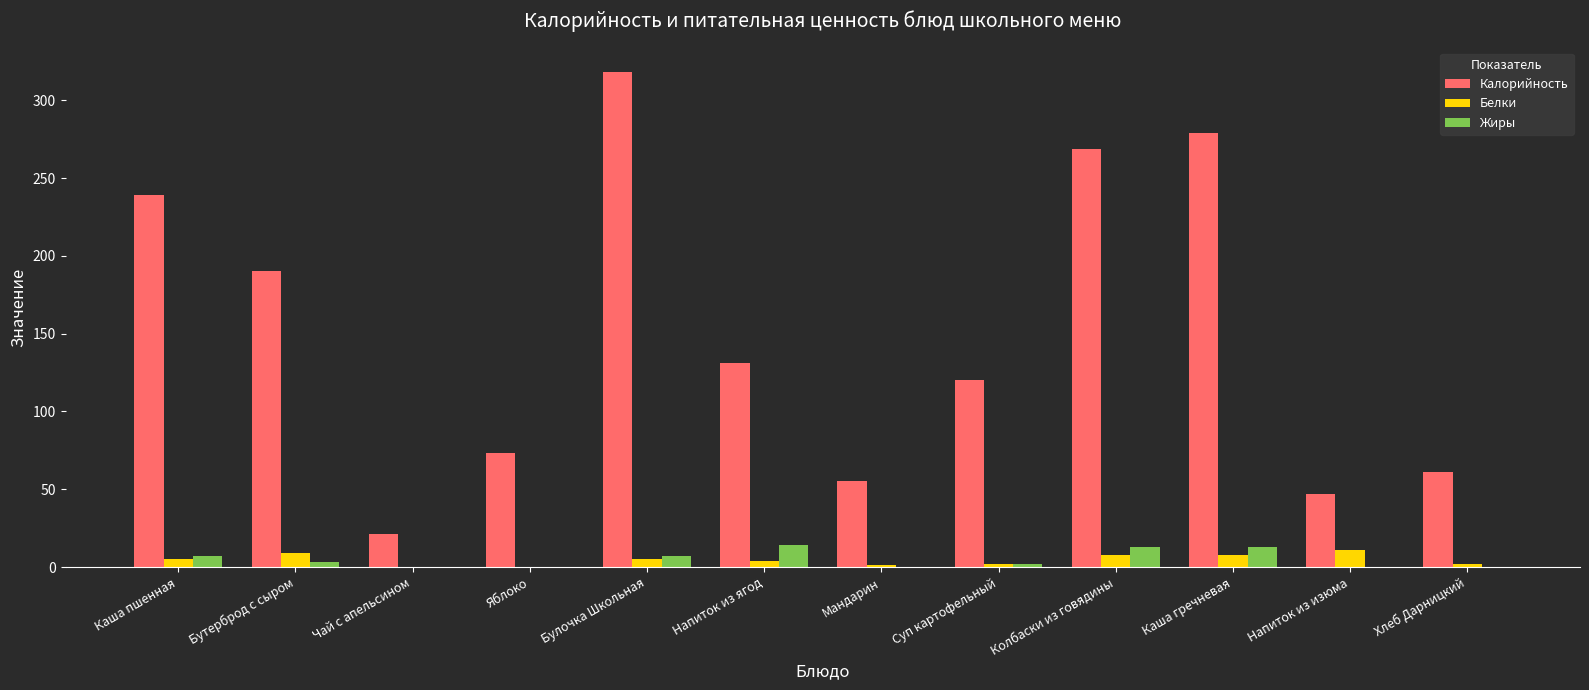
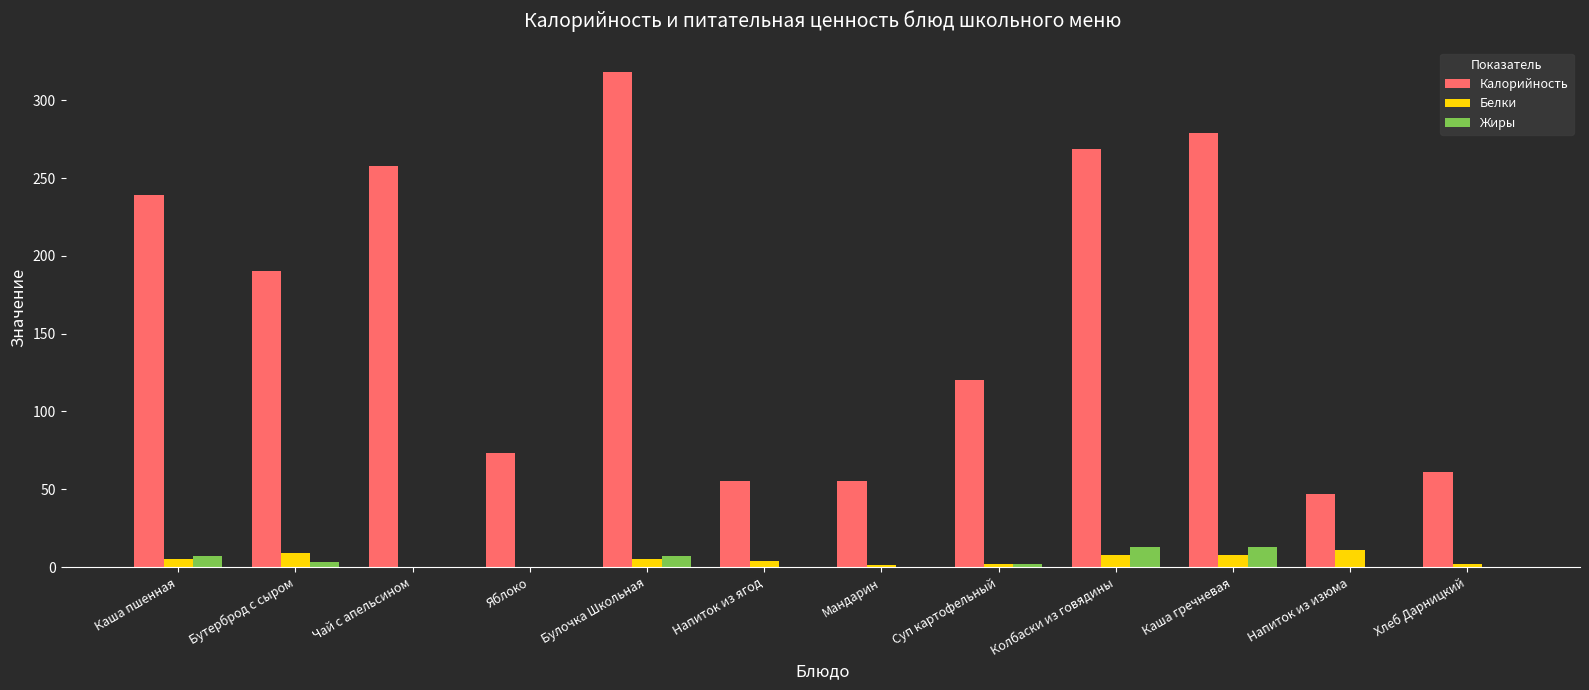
  {
    "Калорийность": {
      "Каша пшенная": 239,
      "Бутерброд с сыром": 190,
-     "Чай с апельсином": 21,
+     "Чай с апельсином": 258,
      "Яблоко": 73,
      "Булочка Школьная": 318,
-     "Напиток из ягод": 131,
+     "Напиток из ягод": 55,
      "Мандарин": 55,
      "Суп картофельный": 120,
      "Колбаски из говядины": 269,
      "Каша гречневая": 279,
      "Напиток из изюма": 47,
      "Хлеб Дарницкий": 61
    },
    "Белки": {
      "Каша пшенная": 5,
      "Бутерброд с сыром": 9,
      "Чай с апельсином": 0,
      "Яблоко": 0,
      "Булочка Школьная": 5,
      "Напиток из ягод": 4,
      "Суп картофельный": 2,
      "Колбаски из говядины": 8,
      "Каша гречневая": 8,
      "Напиток из изюма": 11,
      "Хлеб Дарницкий": 2
    },
    "Жиры": {
      "Каша пшенная": 7,
      "Бутерброд с сыром": 3,
      "Чай с апельсином": 0,
      "Яблоко": 0,
      "Булочка Школьная": 7,
-     "Напиток из ягод": 14,
+     "Напиток из ягод": 0,
      "Мандарин": 0,
      "Суп картофельный": 2,
      "Колбаски из говядины": 13,
      "Каша гречневая": 13,
      "Напиток из изюма": 0,
      "Хлеб Дарницкий": 0
    }
  }
